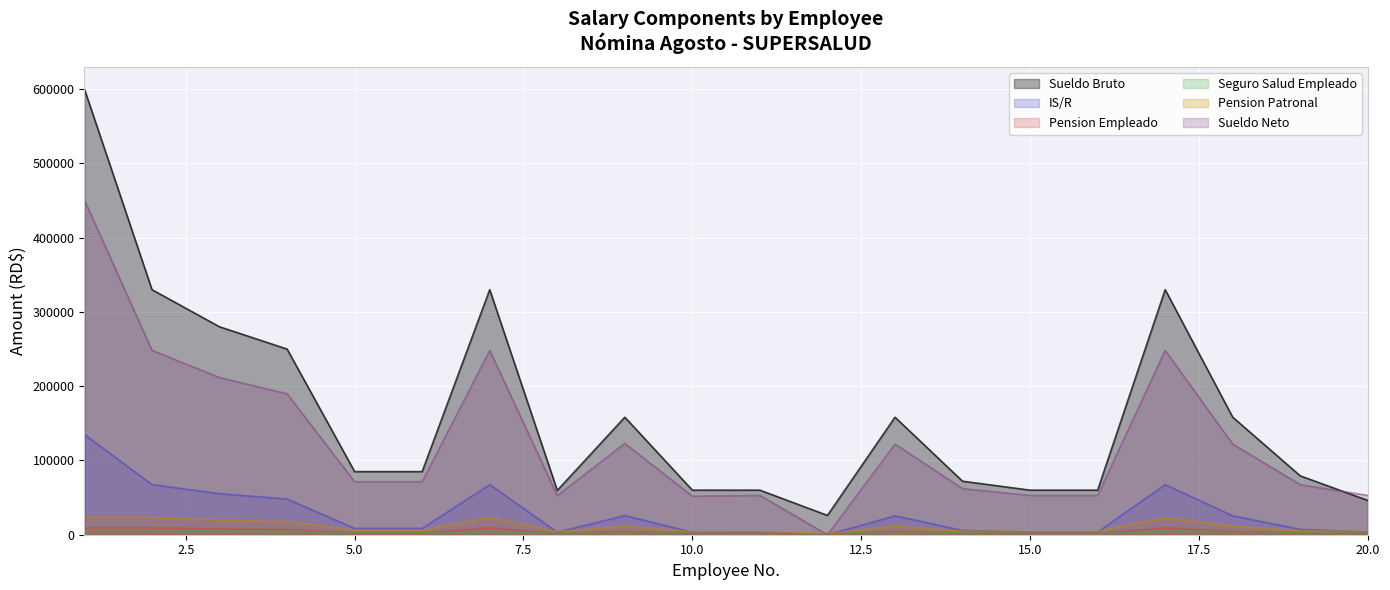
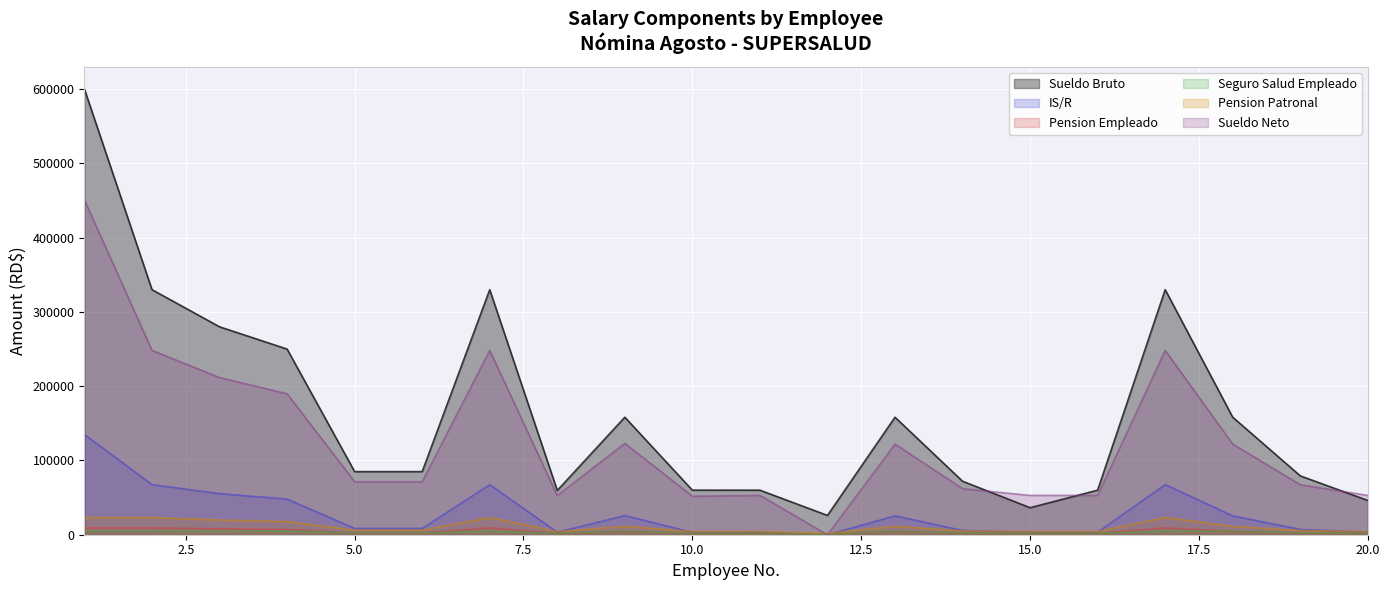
  {
    "Sueldo Bruto": {
      "5.0": 90000,
      "10.0": 60000,
-     "15.0": 60000,
+     "15.0": 40000,
      "20.0": 50000
    }
  }
